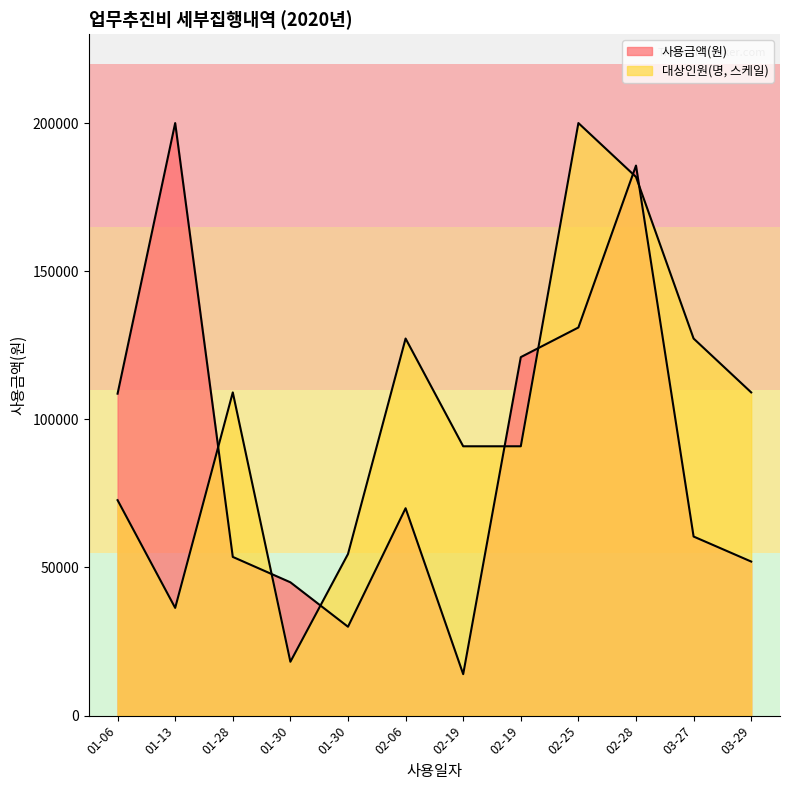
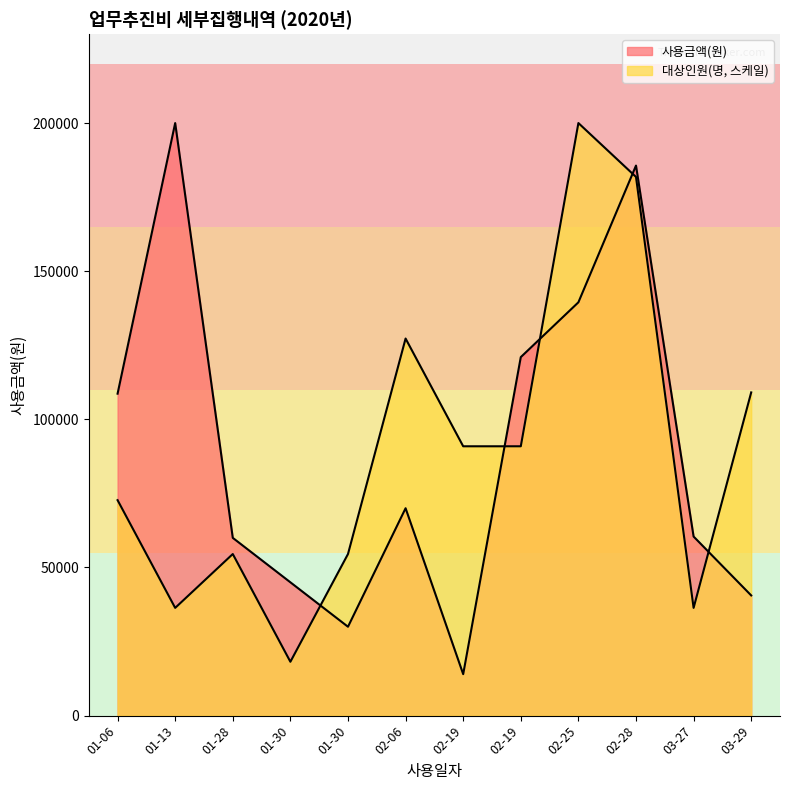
  {
    "사용금액(원)": {
      "01-06": 109000,
      "01-13": 200000,
-     "01-28": 54000,
+     "01-28": 60000,
      "02-06": 70000,
-     "02-25": 131000,
+     "02-25": 139000,
      "02-28": 186000,
      "03-27": 60000,
-     "03-29": 52000
+     "03-29": 41000
    },
    "대상인원(명, 스케일)": {
      "01-06": 73000,
      "01-13": 36000,
-     "01-28": 109000,
+     "01-28": 55000,
      "02-06": 127000,
      "02-25": 200000,
      "02-28": 182000,
-     "03-27": 127000,
+     "03-27": 36000,
      "03-29": 109000
    }
  }
